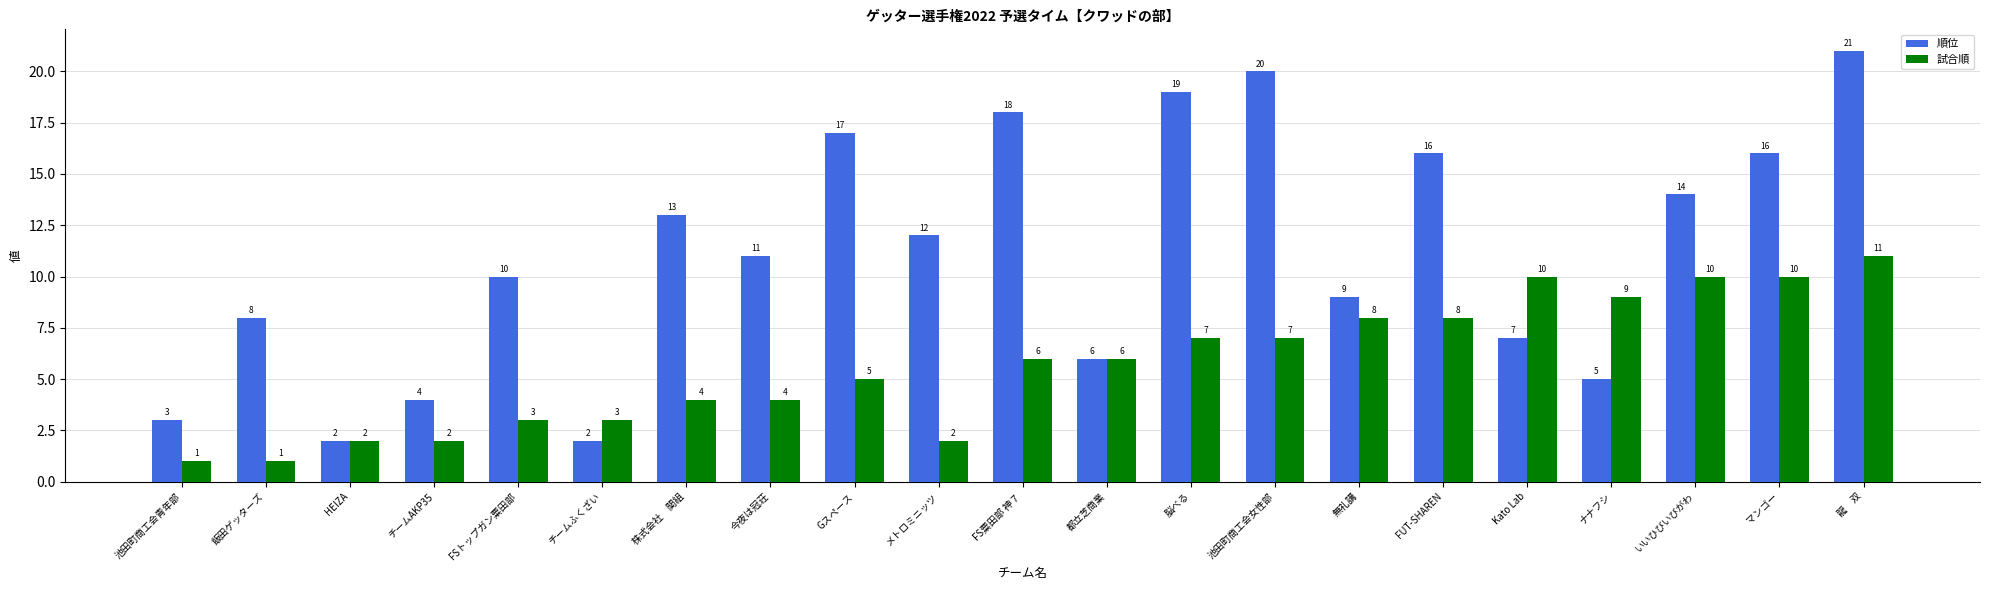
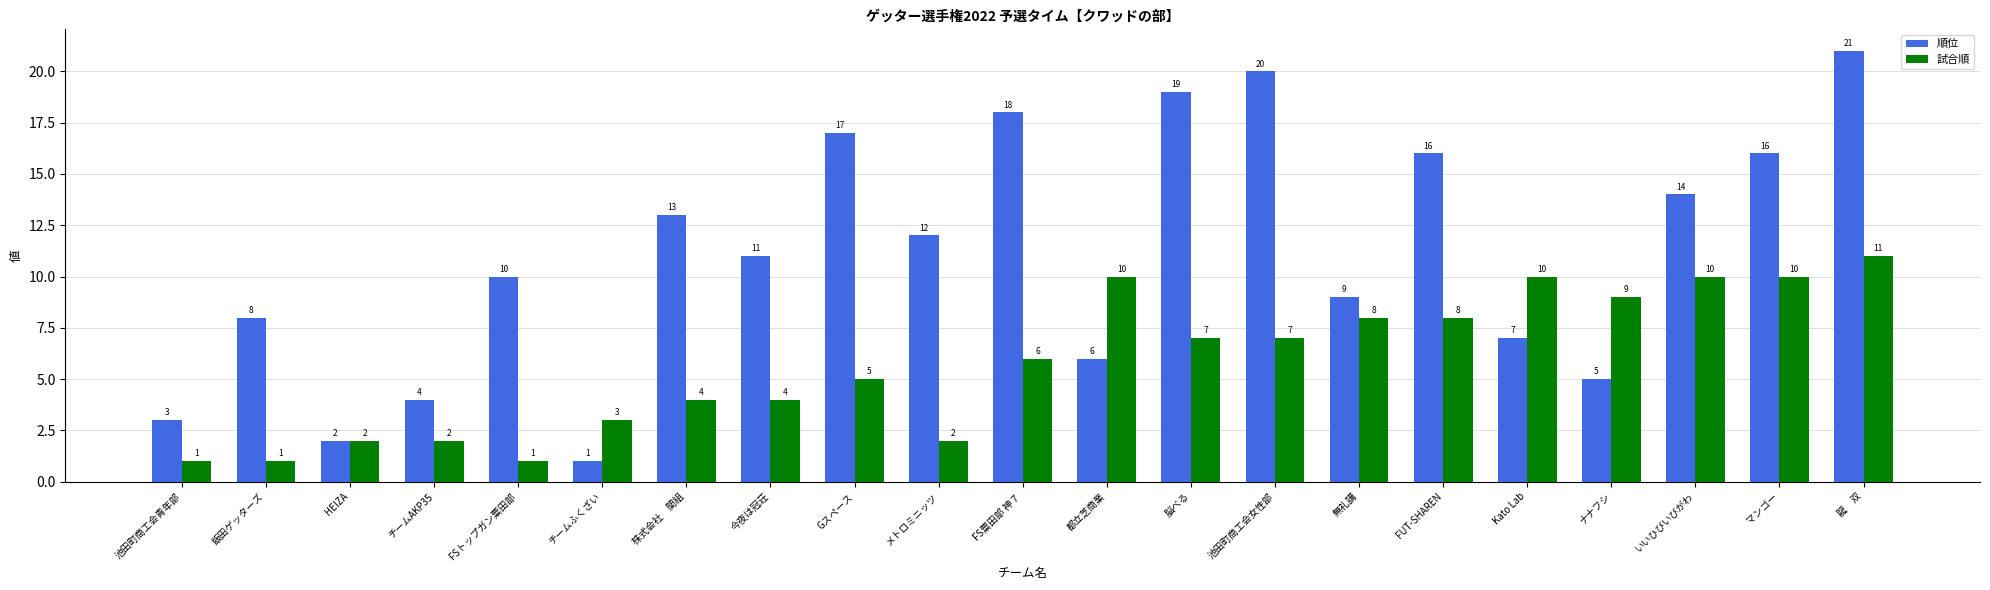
  {
    "順位": {
      "池田町商工会青年部": 3,
      "飯田ゲッターズ": 8,
      "HEIZA": 2,
      "チームAKP35": 4,
      "FSトップガン粟田部": 10,
-     "チームふくざい": 2,
+     "チームふくざい": 1,
      "株式会社 関組": 13,
      "今夜は冠荘": 11,
      "Gスペース": 17,
      "メトロミニッツ": 12,
      "FS粟田部 神７": 18,
      "都立芝商業": 6,
      "脳べる": 19,
      "池田町商工会女性部": 20,
      "無礼講": 9,
      "FUT-SHAREN": 16,
      "Kato Lab": 7,
      "ナナフシ": 5,
      "いいひびいびがわ": 14,
      "マンゴー": 16,
      "龍 双": 21
    },
    "試合順": {
      "池田町商工会青年部": 1,
      "飯田ゲッターズ": 1,
      "HEIZA": 2,
      "チームAKP35": 2,
-     "FSトップガン粟田部": 3,
+     "FSトップガン粟田部": 1,
      "チームふくざい": 3,
      "株式会社 関組": 4,
      "今夜は冠荘": 4,
      "Gスペース": 5,
      "メトロミニッツ": 2,
      "FS粟田部 神７": 6,
-     "都立芝商業": 6,
+     "都立芝商業": 10,
      "脳べる": 7,
      "池田町商工会女性部": 7,
      "無礼講": 8,
      "FUT-SHAREN": 8,
      "Kato Lab": 10,
      "ナナフシ": 9,
      "いいひびいびがわ": 10,
      "マンゴー": 10,
      "龍 双": 11
    }
  }
